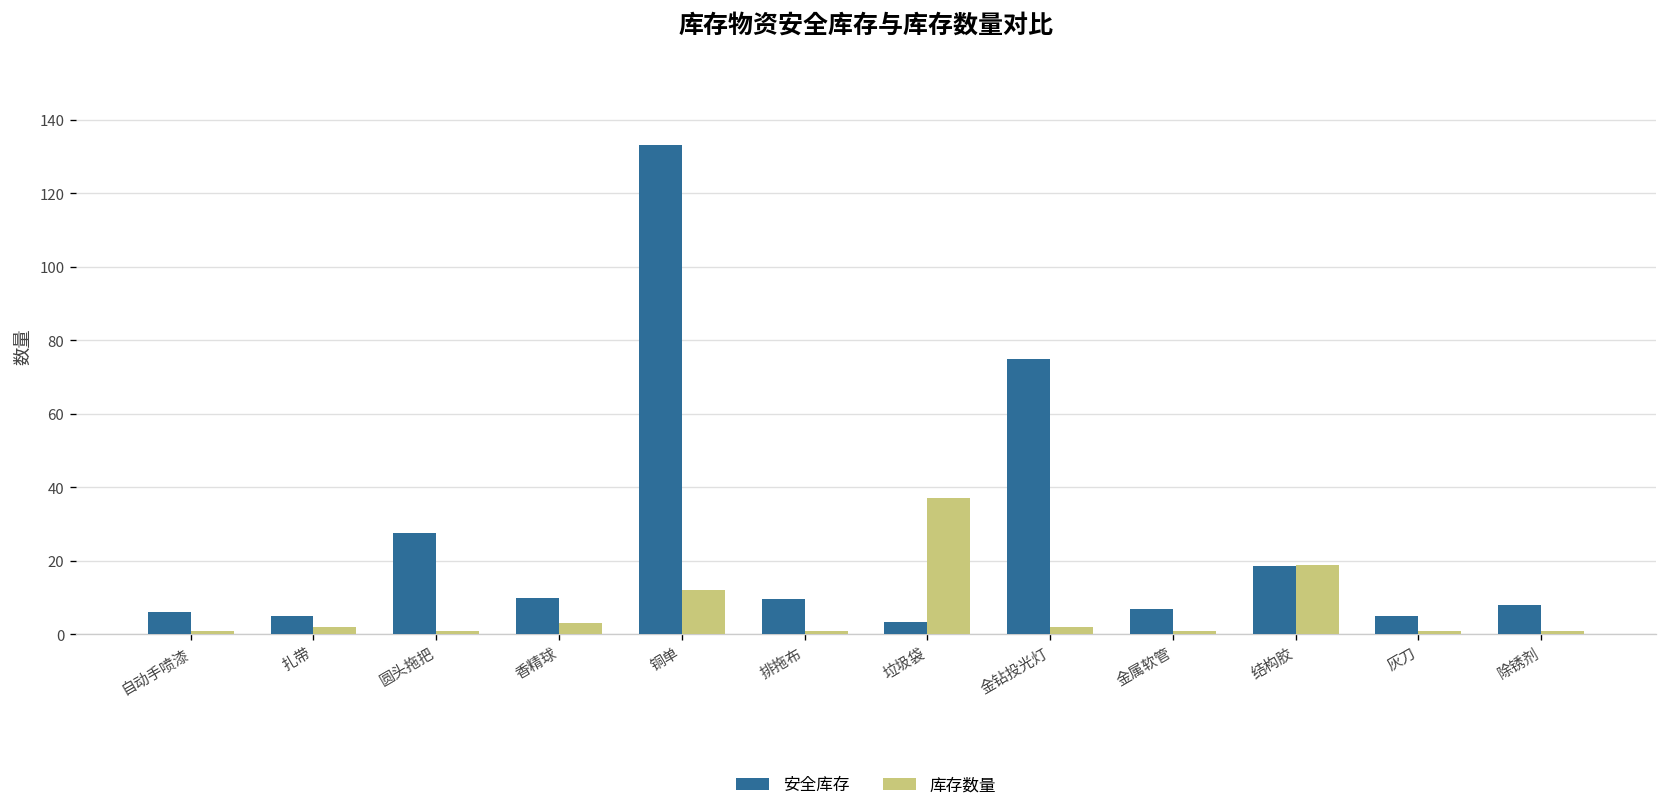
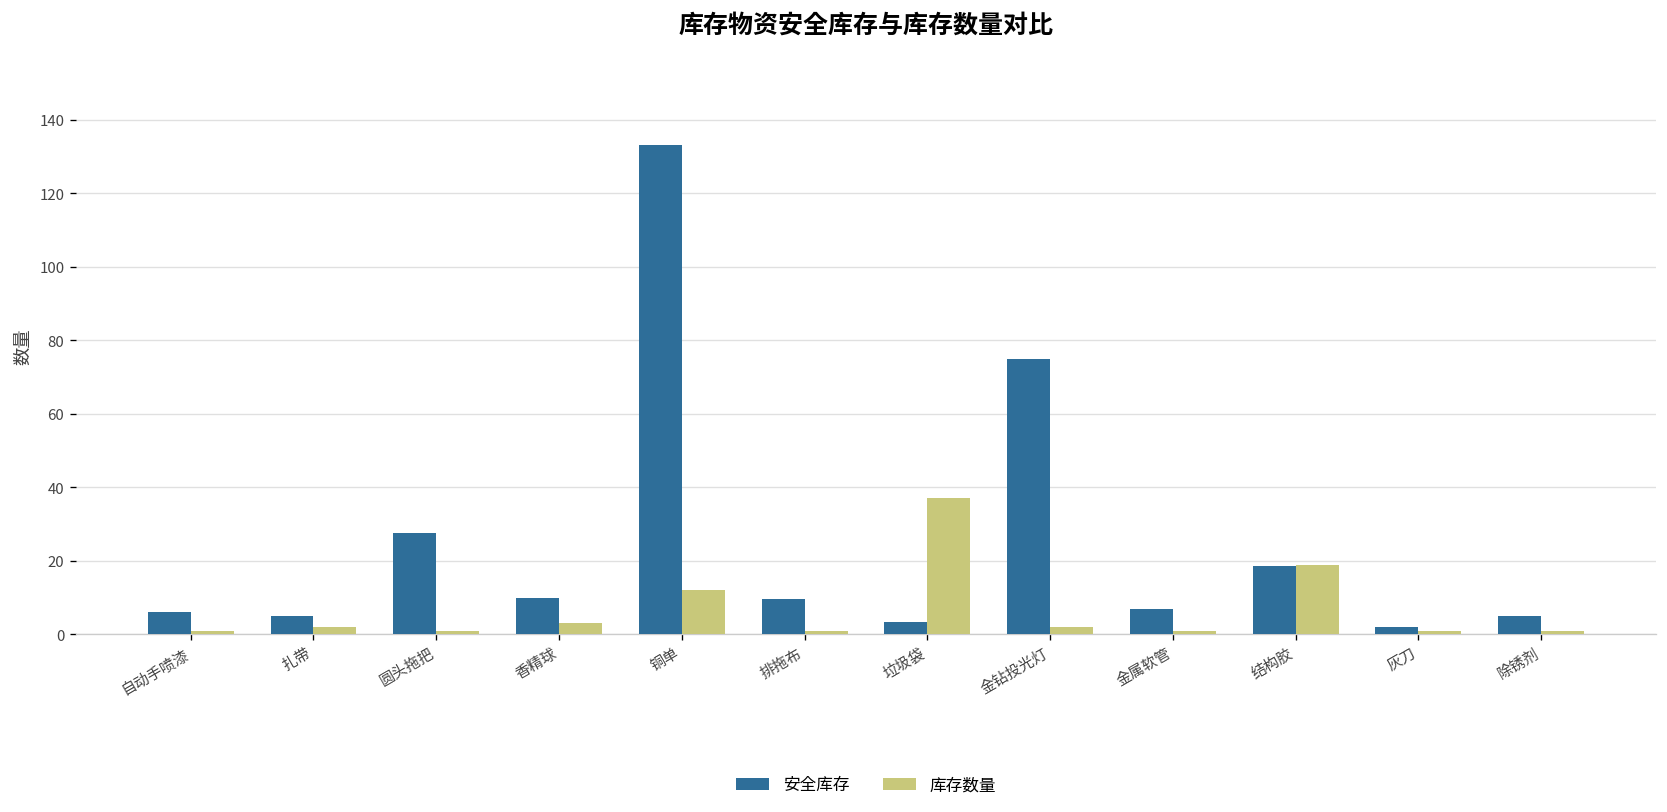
  {
    "安全库存": {
      "自动手喷漆": 6,
      "扎带": 5,
      "圆头拖把": 28,
      "香精球": 10,
      "铜单": 133,
      "排拖布": 10,
      "垃圾袋": 4,
      "金钻投光灯": 75,
      "金属软管": 7,
      "结构胶": 19,
-     "灰刀": 5,
-     "除锈剂": 8
+     "灰刀": 2,
+     "除锈剂": 5
    },
    "库存数量": {
      "自动手喷漆": 1,
      "扎带": 2,
      "圆头拖把": 1,
      "香精球": 3,
      "铜单": 12,
      "排拖布": 1,
      "垃圾袋": 37,
      "金钻投光灯": 2,
      "金属软管": 1,
      "结构胶": 19,
      "灰刀": 1,
      "除锈剂": 1
    }
  }
